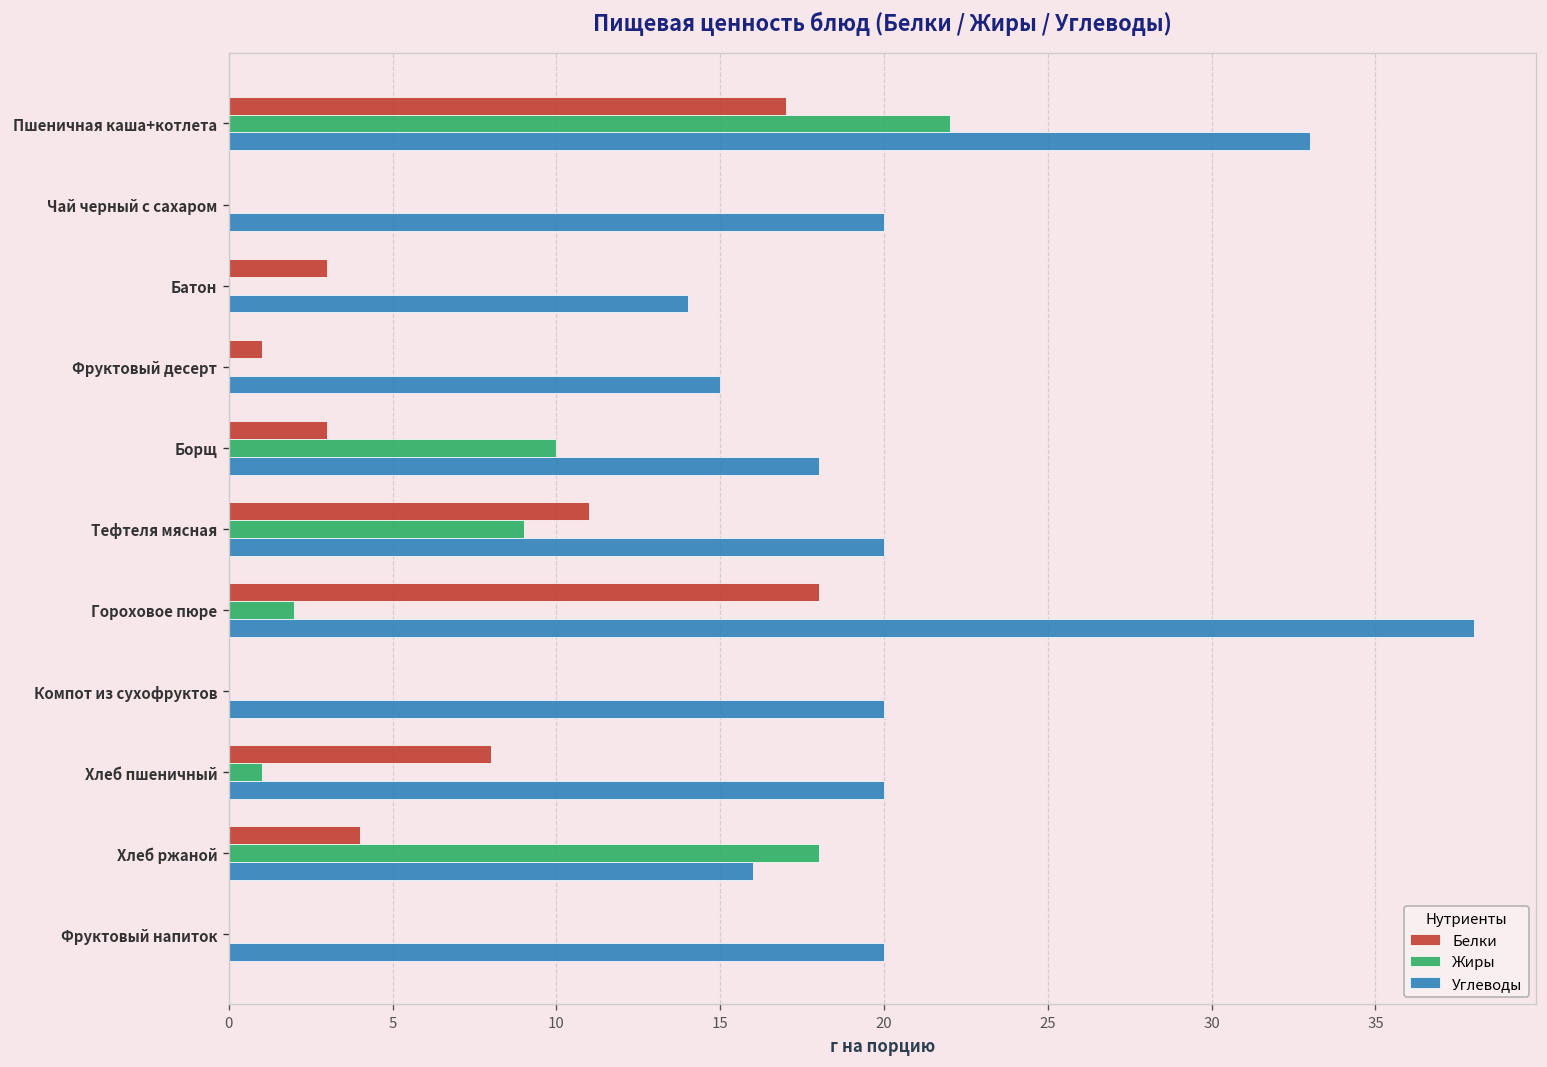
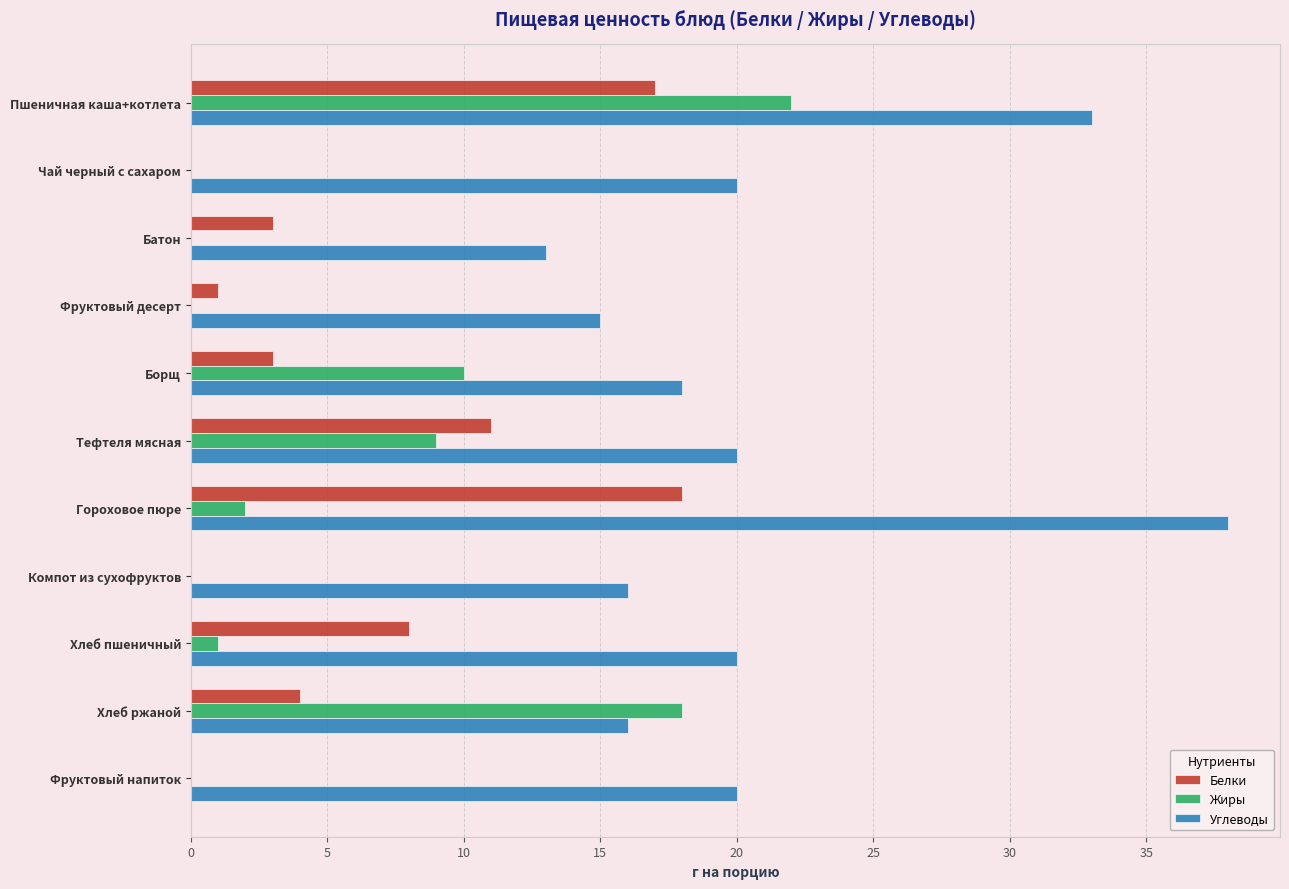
  {
    "Белки": {
      "Пшеничная каша+котлета": 17,
      "Чай черный с сахаром": 0,
      "Батон": 3,
      "Фруктовый десерт": 1,
      "Борщ": 3,
      "Тефтеля мясная": 11,
      "Гороховое пюре": 18,
      "Компот из сухофруктов": 0,
      "Хлеб пшеничный": 8,
      "Хлеб ржаной": 4,
      "Фруктовый напиток": 0
    },
    "Жиры": {
      "Пшеничная каша+котлета": 22,
      "Чай черный с сахаром": 0,
      "Батон": 0,
      "Фруктовый десерт": 0,
      "Борщ": 10,
      "Тефтеля мясная": 9,
      "Гороховое пюре": 2,
      "Компот из сухофруктов": 0,
      "Хлеб пшеничный": 1,
      "Хлеб ржаной": 18,
      "Фруктовый напиток": 0
    },
    "Углеводы": {
      "Пшеничная каша+котлета": 33,
      "Чай черный с сахаром": 20,
-     "Батон": 14,
+     "Батон": 13,
      "Фруктовый десерт": 15,
      "Борщ": 18,
      "Тефтеля мясная": 20,
      "Гороховое пюре": 38,
-     "Компот из сухофруктов": 20,
+     "Компот из сухофруктов": 16,
      "Хлеб пшеничный": 20,
      "Хлеб ржаной": 16,
      "Фруктовый напиток": 20
    }
  }
